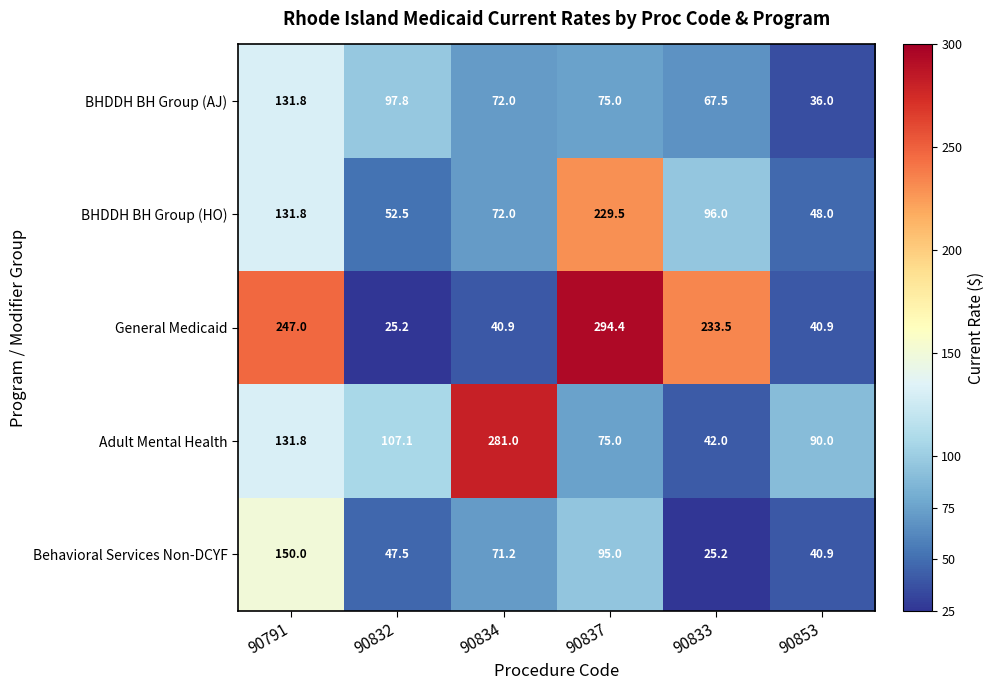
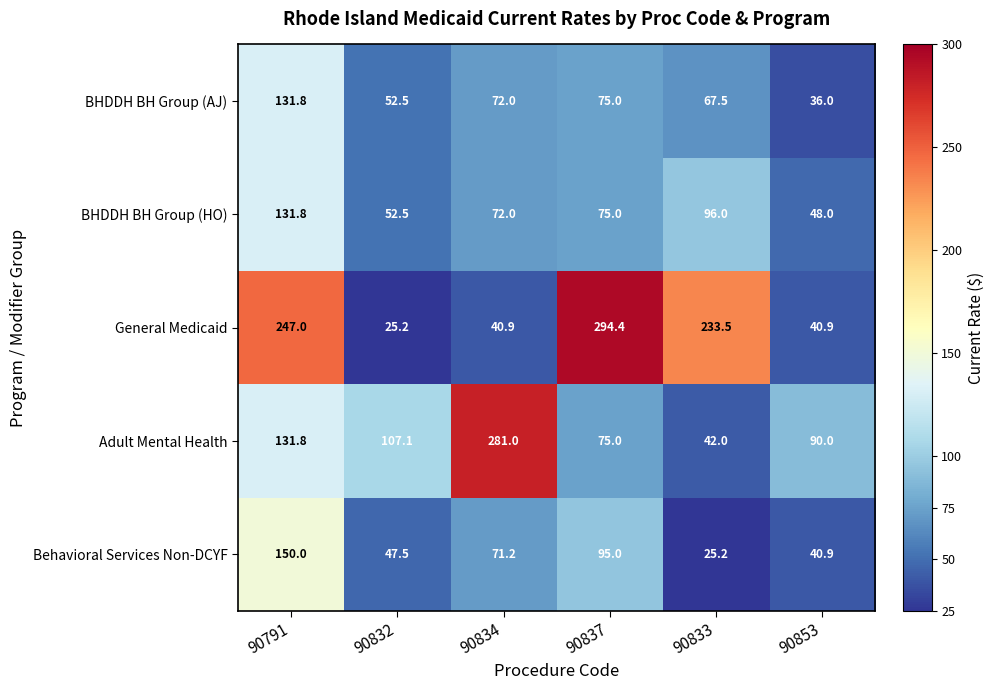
  {
    "BHDDH BH Group (AJ)": {
      "90791": 131.8,
-     "90832": 97.8,
+     "90832": 52.5,
      "90834": 72.0,
      "90837": 75.0,
      "90833": 67.5,
      "90853": 36.0
    },
    "BHDDH BH Group (HO)": {
      "90791": 131.8,
      "90832": 52.5,
      "90834": 72.0,
-     "90837": 229.5,
+     "90837": 75.0,
      "90833": 96.0,
      "90853": 48.0
    },
    "General Medicaid": {
      "90791": 247.0,
      "90832": 25.2,
      "90834": 40.9,
      "90837": 294.4,
      "90833": 233.5,
      "90853": 40.9
    },
    "Adult Mental Health": {
      "90791": 131.8,
      "90832": 107.1,
      "90834": 281.0,
      "90837": 75.0,
      "90833": 42.0,
      "90853": 90.0
    },
    "Behavioral Services Non-DCYF": {
      "90791": 150.0,
      "90832": 47.5,
      "90834": 71.2,
      "90837": 95.0,
      "90833": 25.2,
      "90853": 40.9
    }
  }
